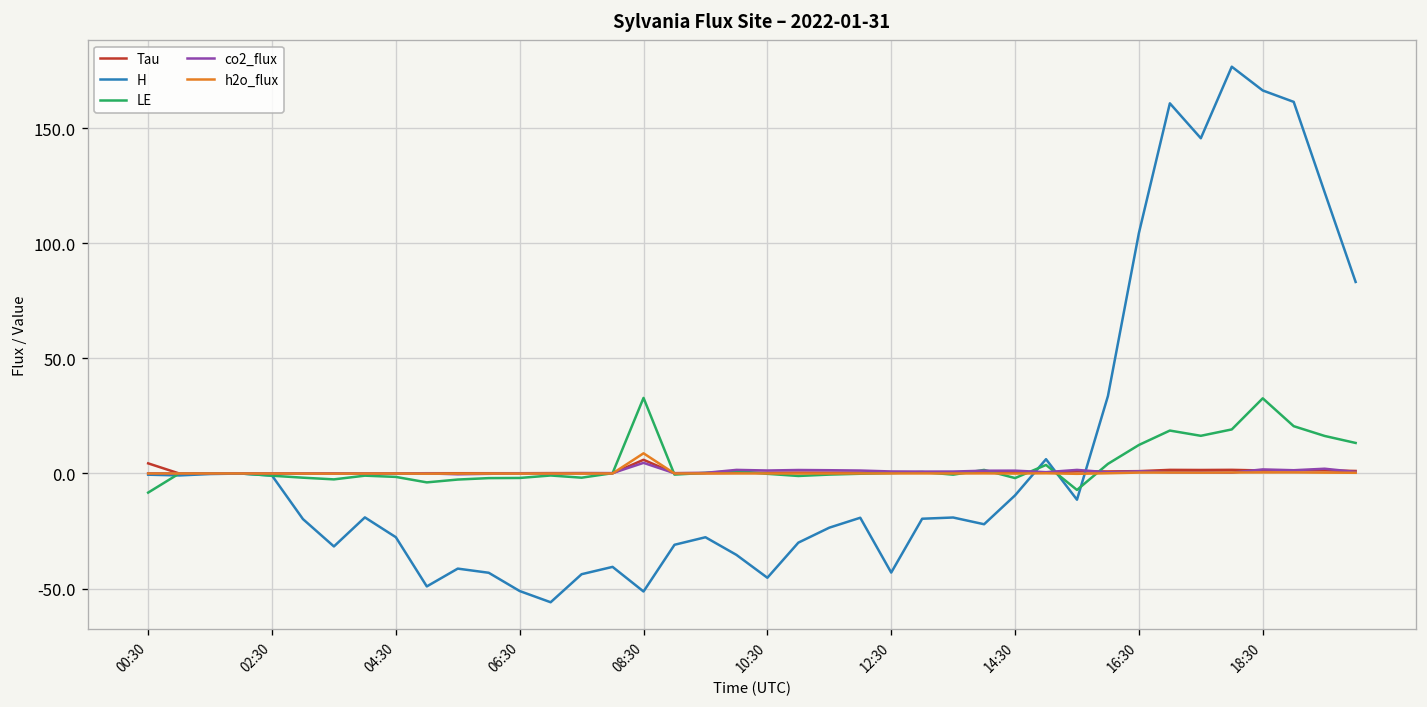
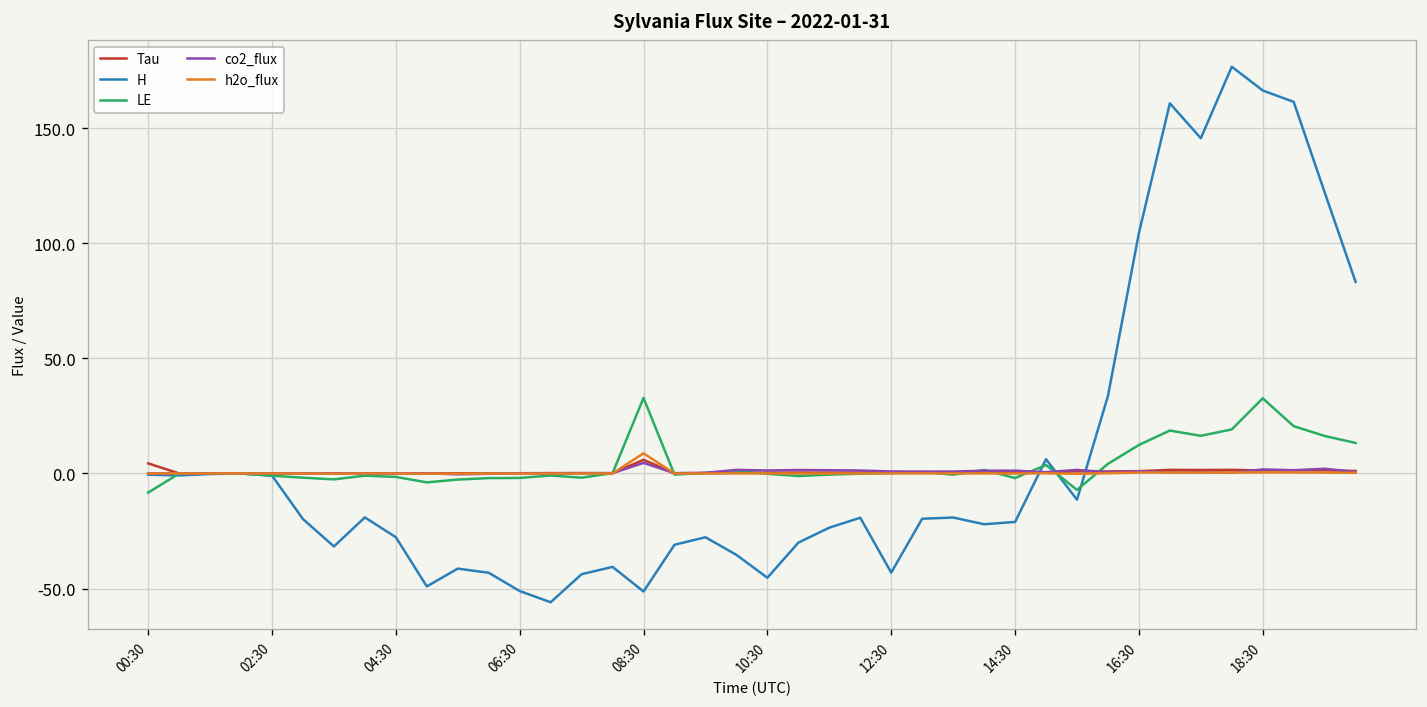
  {
    "Tau": {
      "00:30": 4,
      "08:30": 6
    },
    "H": {
      "04:30": -28,
      "06:30": -51,
      "08:30": -51,
      "10:30": -45,
      "12:30": -43,
-     "14:30": -10,
+     "14:30": -21,
      "16:30": 104,
      "18:30": 166
    },
    "LE": {
      "00:30": -8,
      "04:30": -1,
      "06:30": -2,
      "08:30": 33,
      "14:30": -2,
      "16:30": 12,
      "18:30": 33
    },
    "co2_flux": {
      "08:30": 5
    },
    "h2o_flux": {
      "08:30": 9
    }
  }
